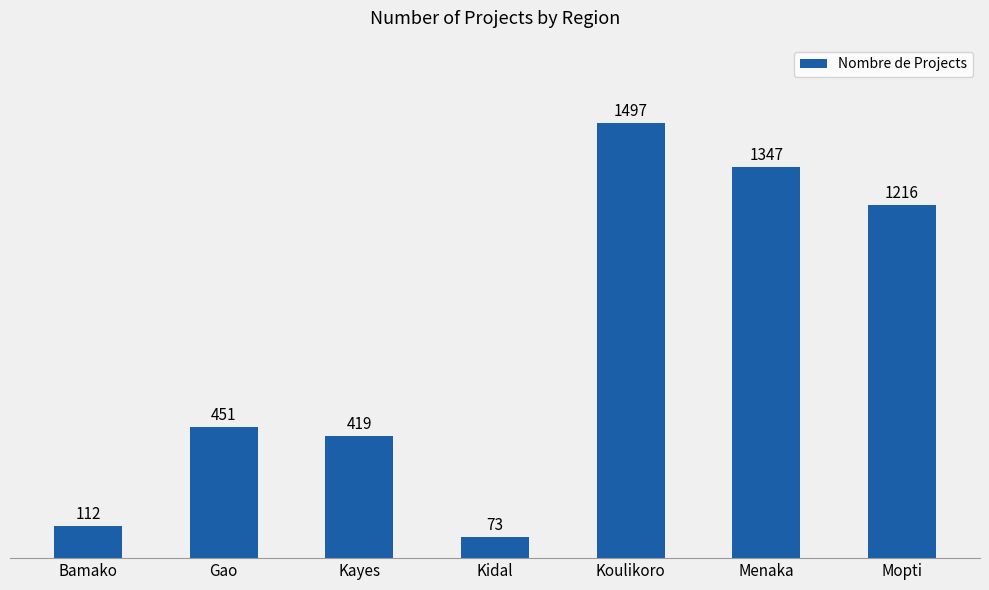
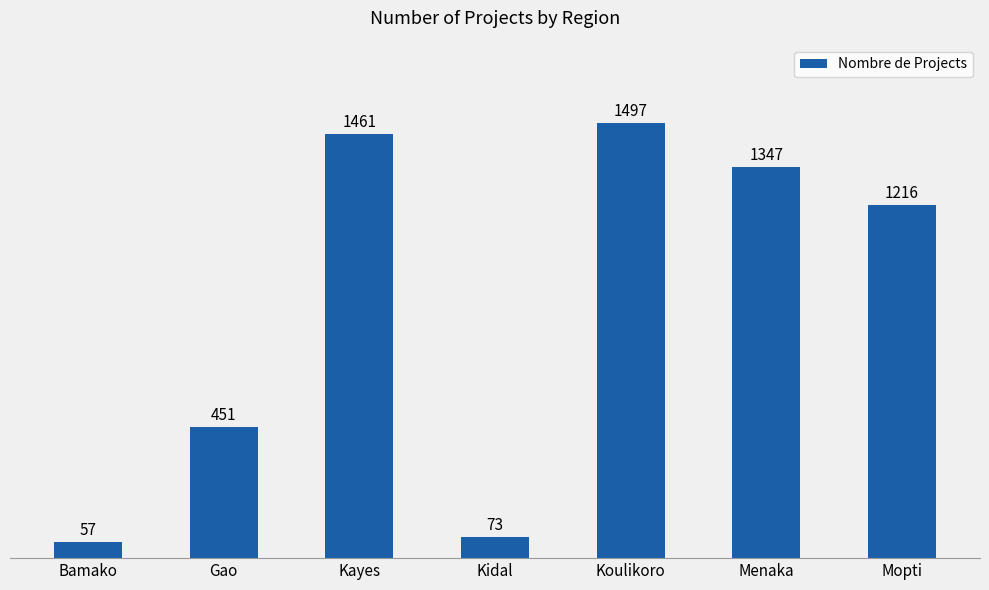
  {
-   "Bamako": 112,
+   "Bamako": 57,
    "Gao": 451,
-   "Kayes": 419,
+   "Kayes": 1461,
    "Kidal": 73,
    "Koulikoro": 1497,
    "Menaka": 1347,
    "Mopti": 1216
  }
